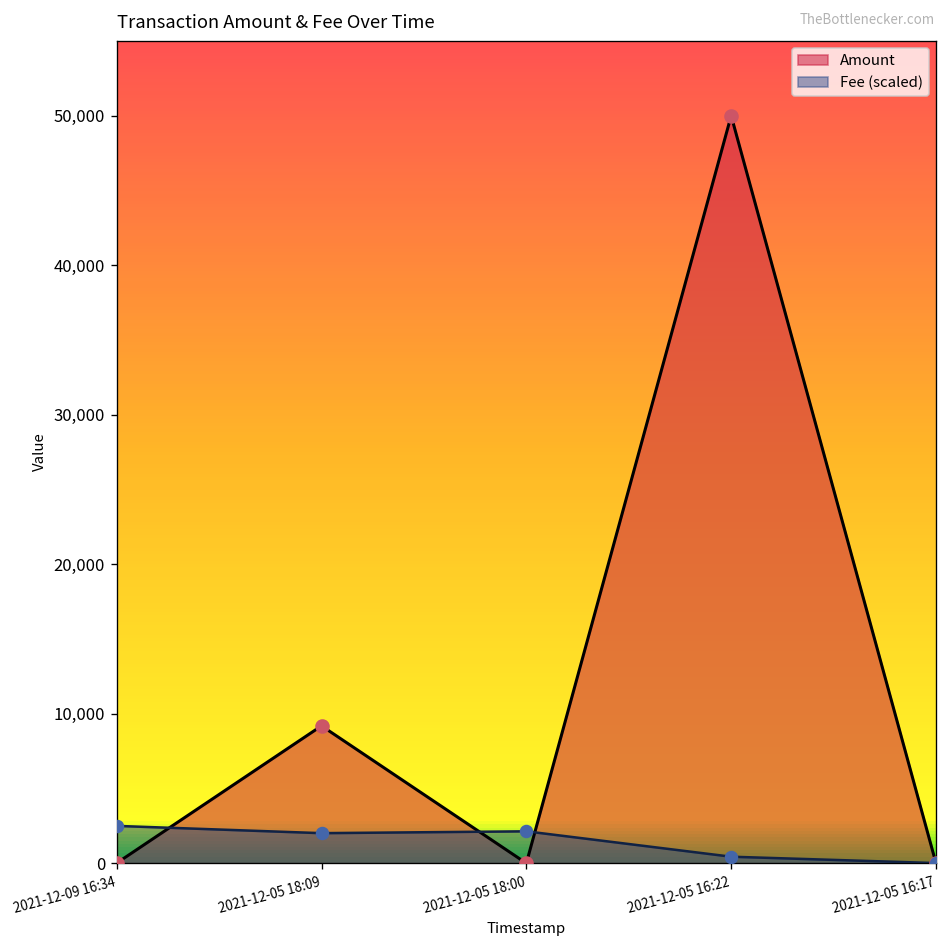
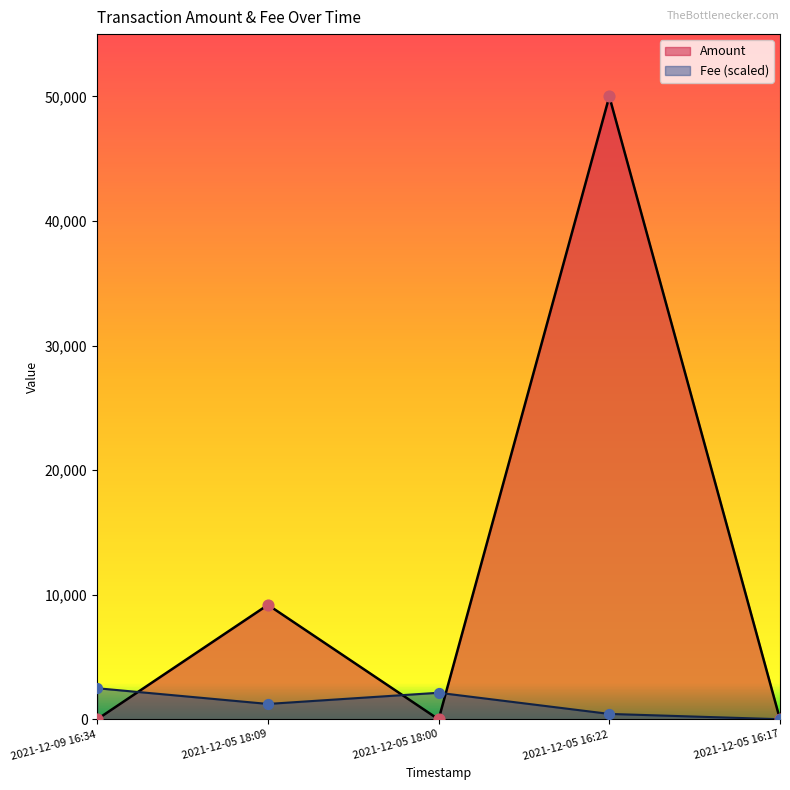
  {
    "Amount": {
      "2021-12-09 16:34": "0",
      "2021-12-05 18:09": "9,200",
      "2021-12-05 18:00": "0",
      "2021-12-05 16:22": "50,000"
    },
    "Fee (scaled)": {
      "2021-12-09 16:34": "2,500",
-     "2021-12-05 18:09": "2,000",
+     "2021-12-05 18:09": "1,200",
      "2021-12-05 18:00": "2,100",
      "2021-12-05 16:22": "400"
    }
  }
